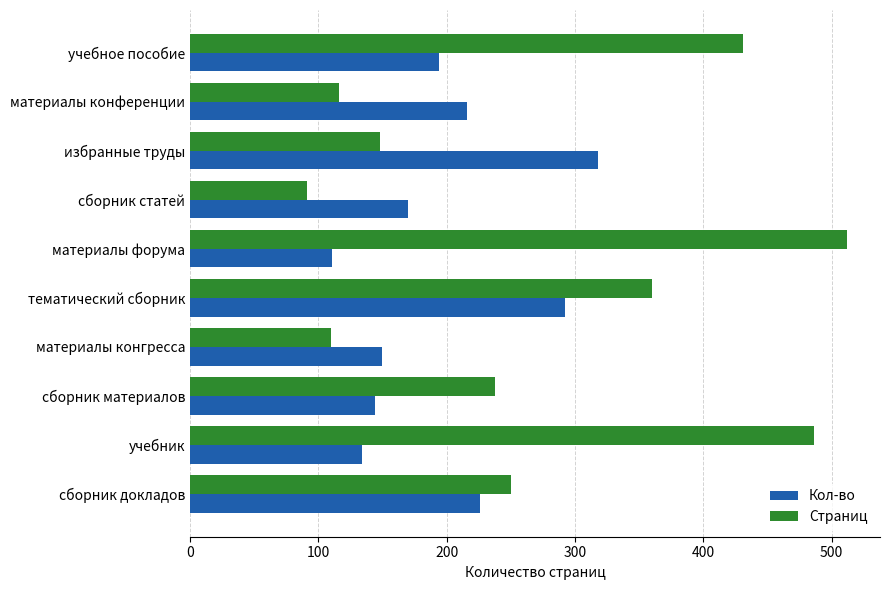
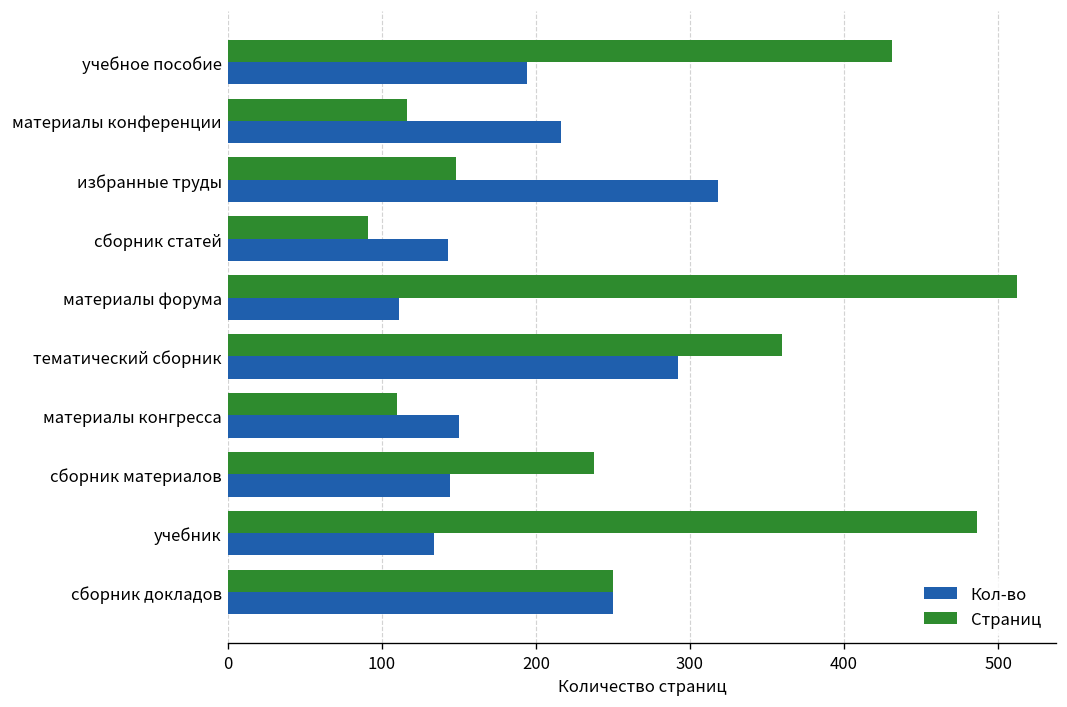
  {
    "Кол-во": {
      "учебное пособие": 194,
      "материалы конференции": 216,
      "избранные труды": 318,
-     "сборник статей": 170,
+     "сборник статей": 143,
      "материалы форума": 111,
      "тематический сборник": 292,
      "материалы конгресса": 150,
      "сборник материалов": 144,
      "учебник": 134,
-     "сборник докладов": 226
+     "сборник докладов": 250
    },
    "Страниц": {
      "учебное пособие": 431,
      "материалы конференции": 116,
      "избранные труды": 148,
      "сборник статей": 91,
      "материалы форума": 512,
      "тематический сборник": 360,
      "материалы конгресса": 110,
      "сборник материалов": 238,
      "учебник": 486,
      "сборник докладов": 250
    }
  }
